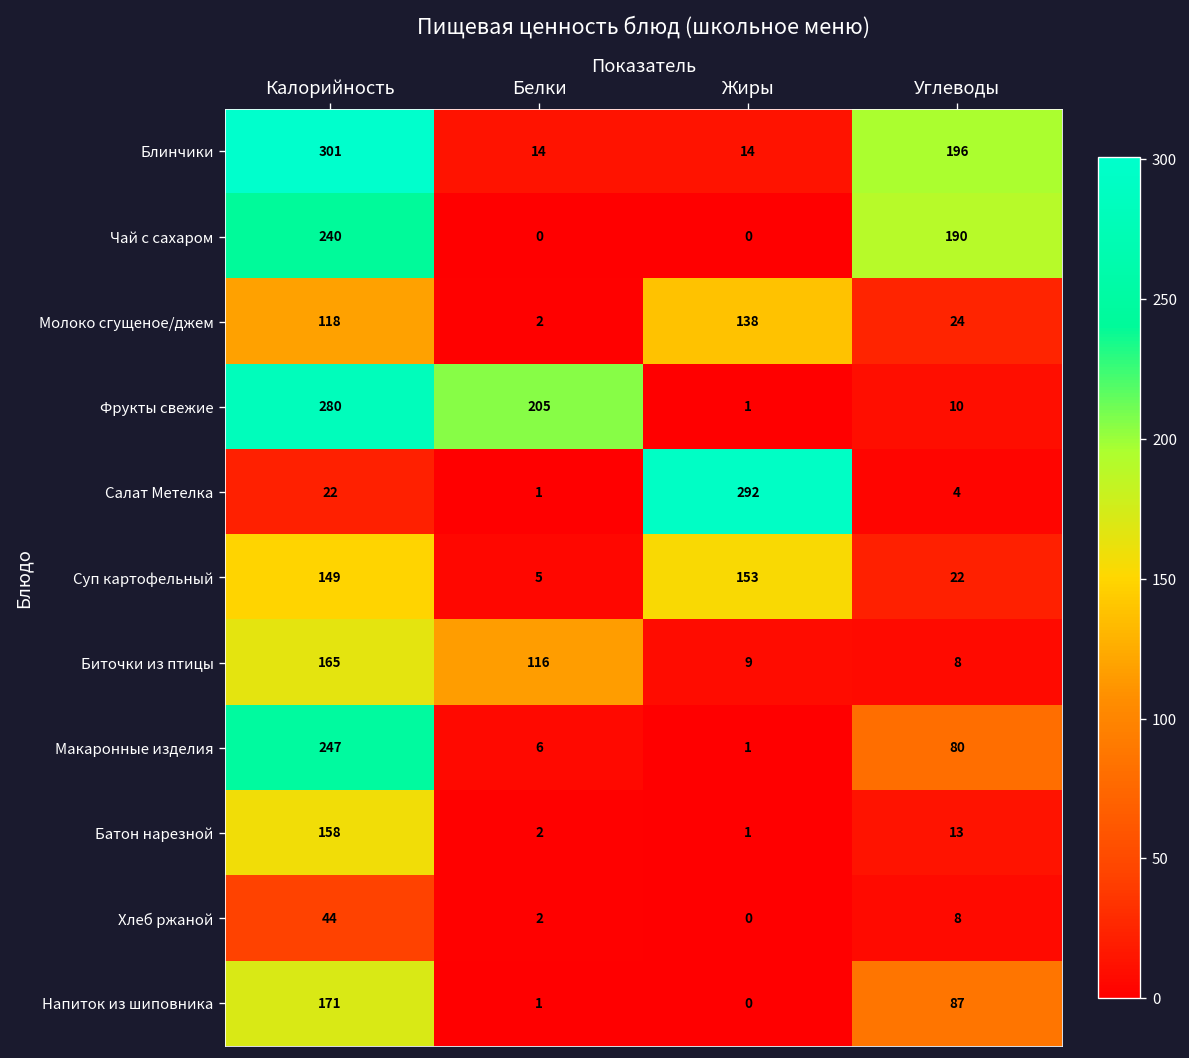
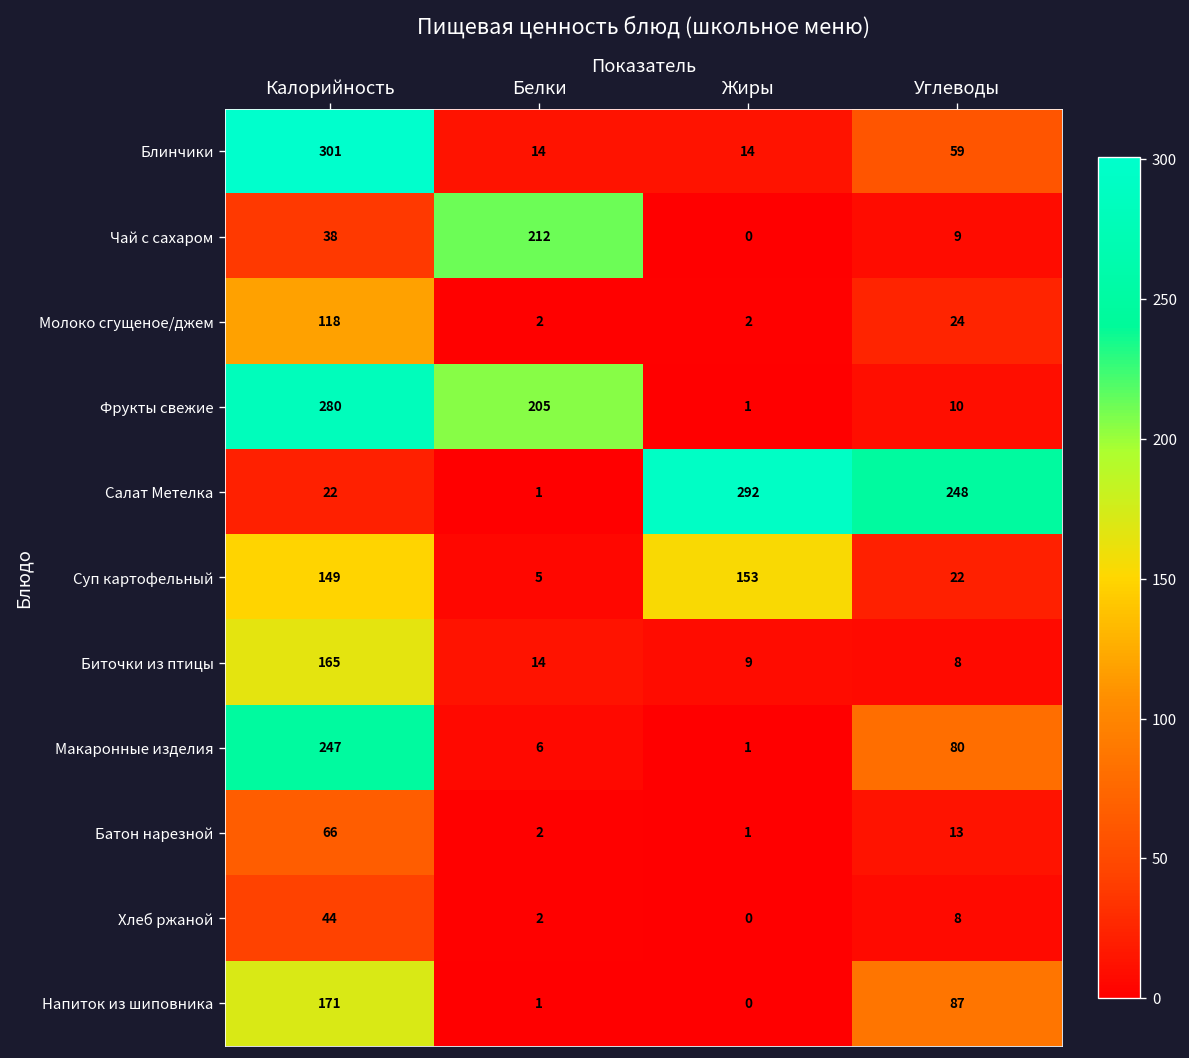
  {
    "Блинчики": {
      "Калорийность": 301,
      "Белки": 14,
      "Жиры": 14,
-     "Углеводы": 196
+     "Углеводы": 59
    },
    "Чай с сахаром": {
-     "Калорийность": 240,
-     "Белки": 0,
+     "Калорийность": 38,
+     "Белки": 212,
      "Жиры": 0,
-     "Углеводы": 190
+     "Углеводы": 9
    },
    "Молоко сгущеное/джем": {
      "Калорийность": 118,
      "Белки": 2,
-     "Жиры": 138,
+     "Жиры": 2,
      "Углеводы": 24
    },
    "Фрукты свежие": {
      "Калорийность": 280,
      "Белки": 205,
      "Жиры": 1,
      "Углеводы": 10
    },
    "Салат Метелка": {
      "Калорийность": 22,
      "Белки": 1,
      "Жиры": 292,
-     "Углеводы": 4
+     "Углеводы": 248
    },
    "Суп картофельный": {
      "Калорийность": 149,
      "Белки": 5,
      "Жиры": 153,
      "Углеводы": 22
    },
    "Биточки из птицы": {
      "Калорийность": 165,
-     "Белки": 116,
+     "Белки": 14,
      "Жиры": 9,
      "Углеводы": 8
    },
    "Макаронные изделия": {
      "Калорийность": 247,
      "Белки": 6,
      "Жиры": 1,
      "Углеводы": 80
    },
    "Батон нарезной": {
-     "Калорийность": 158,
+     "Калорийность": 66,
      "Белки": 2,
      "Жиры": 1,
      "Углеводы": 13
    },
    "Хлеб ржаной": {
      "Калорийность": 44,
      "Белки": 2,
      "Жиры": 0,
      "Углеводы": 8
    },
    "Напиток из шиповника": {
      "Калорийность": 171,
      "Белки": 1,
      "Жиры": 0,
      "Углеводы": 87
    }
  }
